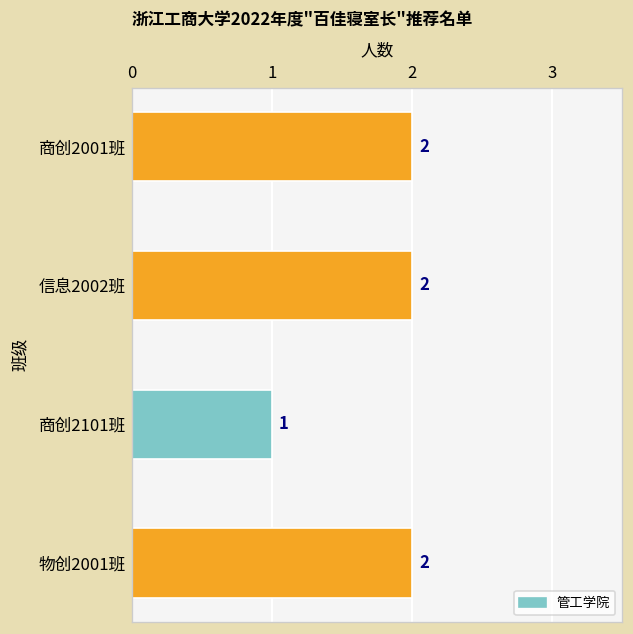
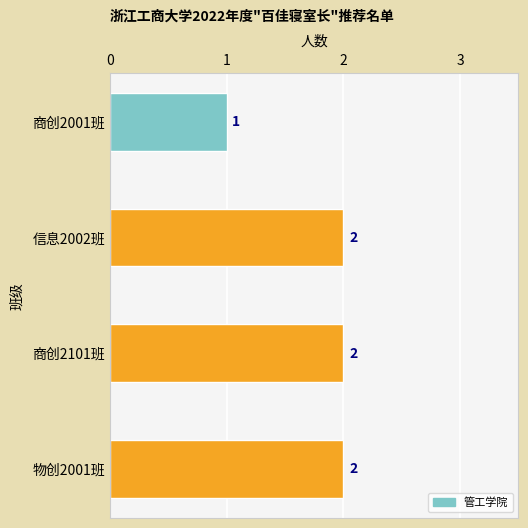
  {
-   "商创2001班": 2,
+   "商创2001班": 1,
    "信息2002班": 2,
-   "商创2101班": 1,
+   "商创2101班": 2,
    "物创2001班": 2
  }
